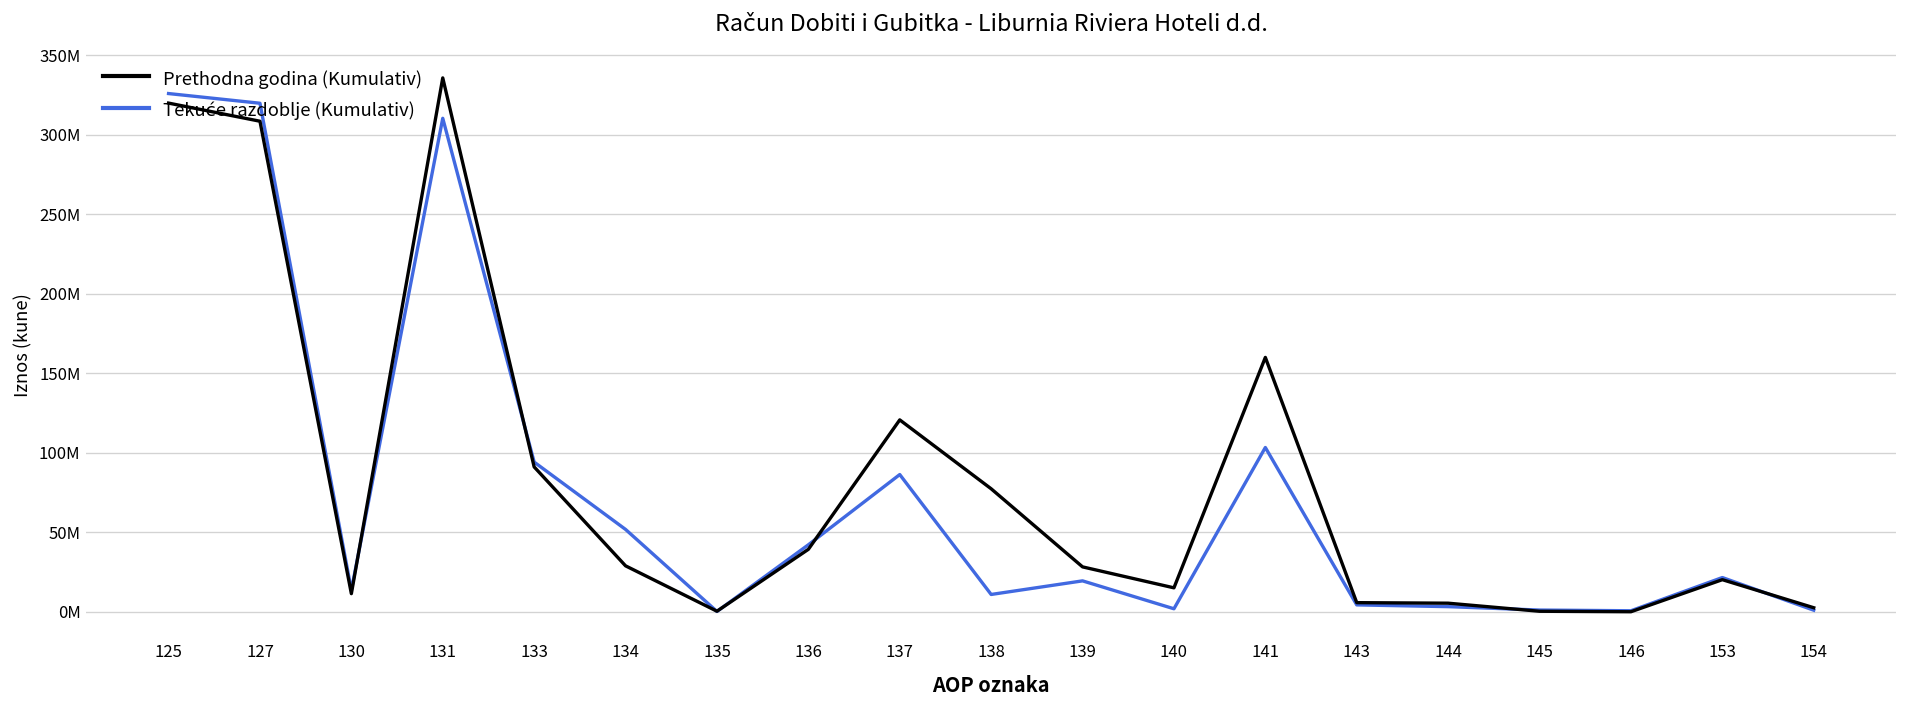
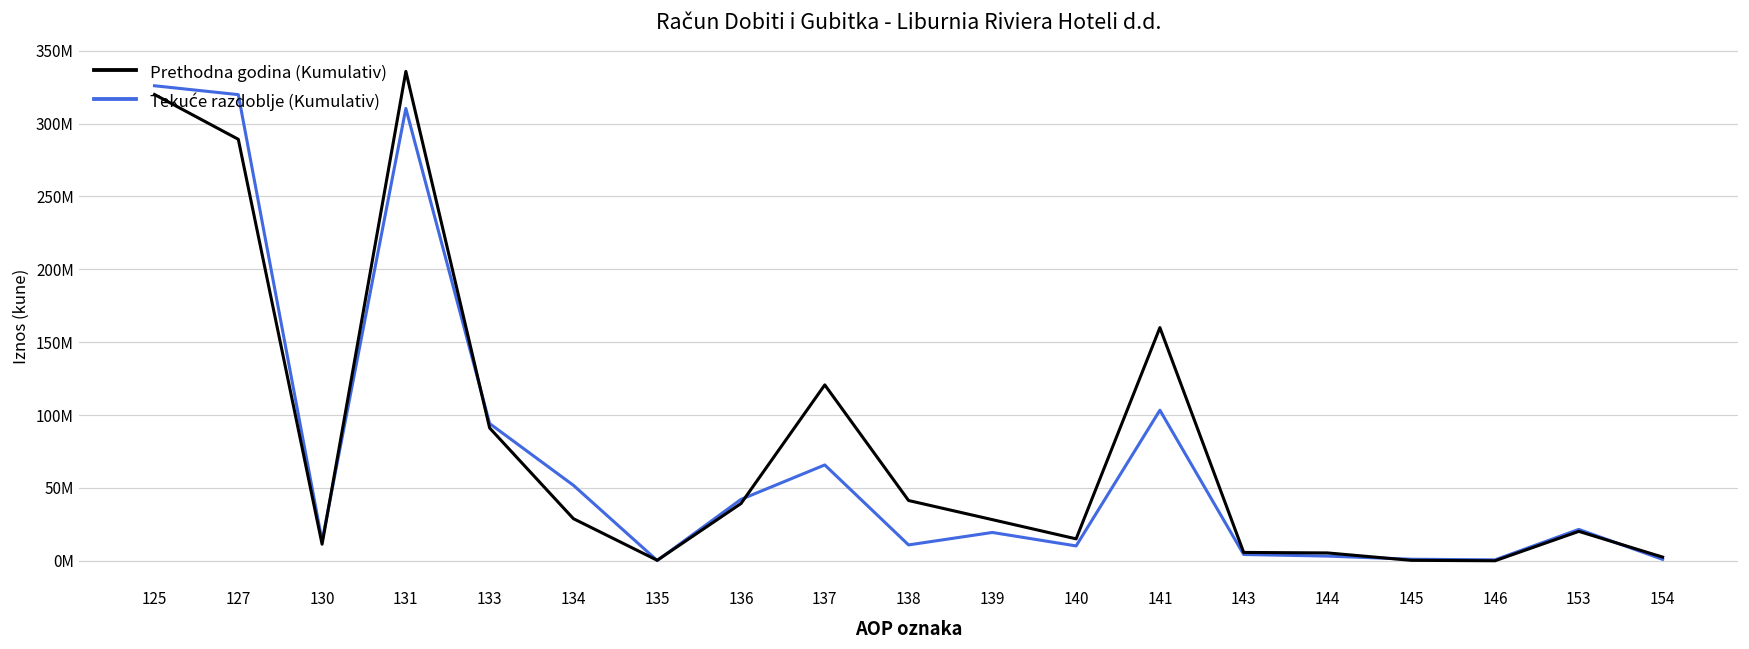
  {
    "Prethodna godina (Kumulativ)": {
      "125": 320000000,
-     "127": 309000000,
+     "127": 289000000,
      "130": 11000000,
      "131": 336000000,
      "133": 91000000,
      "134": 29000000,
      "136": 39000000,
      "137": 121000000,
-     "138": 77000000,
+     "138": 41000000,
      "139": 28000000,
      "140": 15000000,
      "141": 160000000,
      "144": 5000000
    },
    "Tekuće razdoblje (Kumulativ)": {
      "125": 326000000,
      "127": 320000000,
      "130": 14000000,
      "131": 310000000,
      "133": 94000000,
      "134": 52000000,
      "136": 42000000,
-     "137": 86000000,
+     "137": 66000000,
      "138": 11000000,
      "139": 19000000,
-     "140": 2000000,
+     "140": 10000000,
      "141": 103000000,
      "144": 3000000
    }
  }
